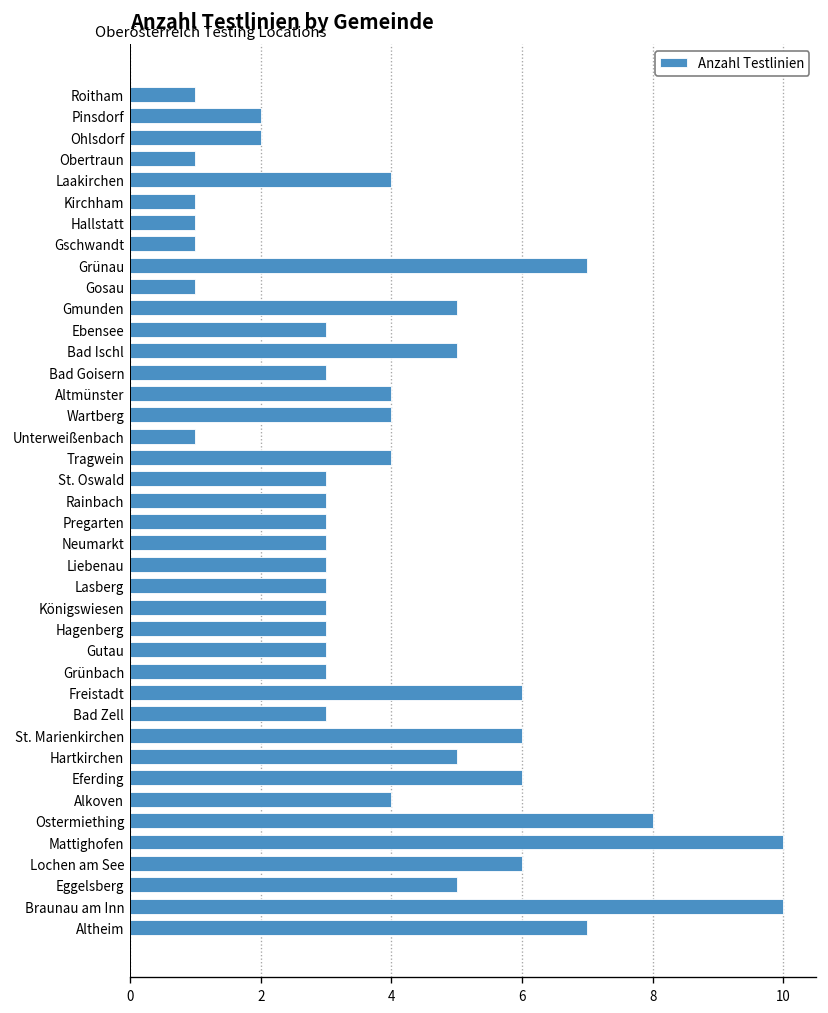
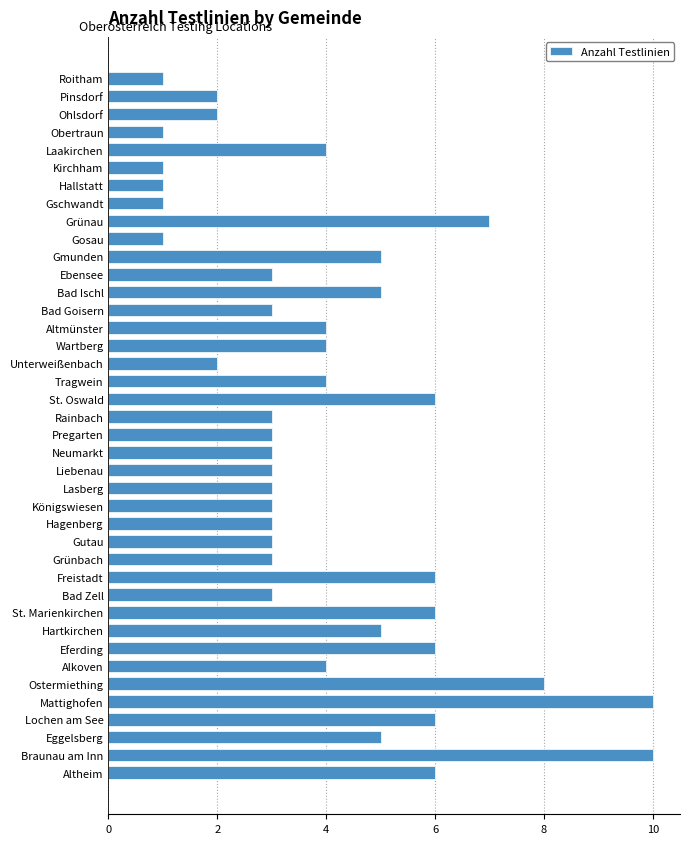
  {
    "Roitham": 1,
    "Pinsdorf": 2,
    "Ohlsdorf": 2,
    "Obertraun": 1,
    "Laakirchen": 4,
    "Kirchham": 1,
    "Hallstatt": 1,
    "Gschwandt": 1,
    "Grünau": 7,
    "Gosau": 1,
    "Gmunden": 5,
    "Ebensee": 3,
    "Bad Ischl": 5,
    "Bad Goisern": 3,
    "Altmünster": 4,
    "Wartberg": 4,
-   "Unterweißenbach": 1,
+   "Unterweißenbach": 2,
    "Tragwein": 4,
-   "St. Oswald": 3,
+   "St. Oswald": 6,
    "Rainbach": 3,
    "Pregarten": 3,
    "Neumarkt": 3,
    "Liebenau": 3,
    "Lasberg": 3,
    "Königswiesen": 3,
    "Hagenberg": 3,
    "Gutau": 3,
    "Grünbach": 3,
    "Freistadt": 6,
    "Bad Zell": 3,
    "St. Marienkirchen": 6,
    "Hartkirchen": 5,
    "Eferding": 6,
    "Alkoven": 4,
    "Ostermiething": 8,
    "Mattighofen": 10,
    "Lochen am See": 6,
    "Eggelsberg": 5,
    "Braunau am Inn": 10,
-   "Altheim": 7
+   "Altheim": 6
  }
